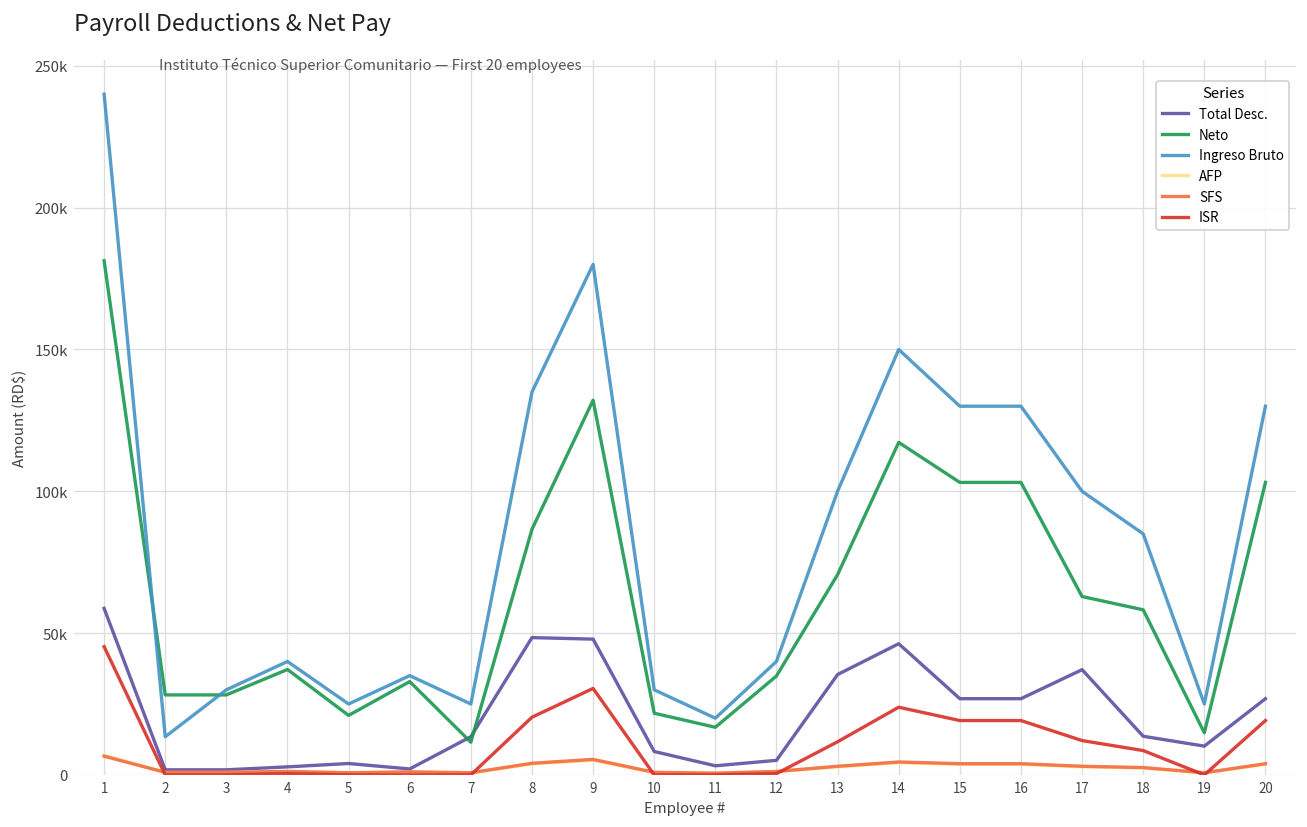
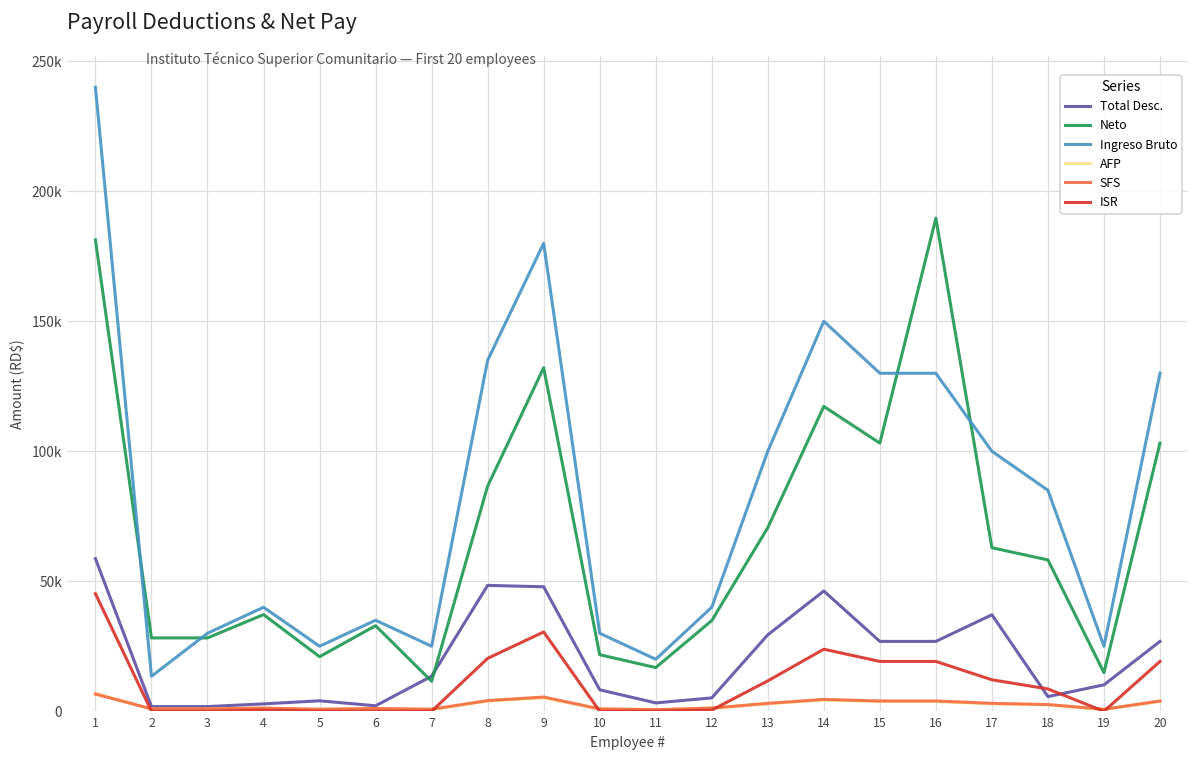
  {
    "Total Desc.": {
      "1": 59000,
      "4": 3000,
      "5": 4000,
      "7": 13000,
      "8": 48000,
      "9": 48000,
      "10": 8000,
      "11": 3000,
      "12": 5000,
-     "13": 35000,
+     "13": 29000,
      "14": 46000,
      "15": 27000,
      "16": 27000,
      "17": 37000,
-     "18": 14000,
+     "18": 6000,
      "19": 10000,
      "20": 27000
    },
    "Neto": {
      "1": 181000,
      "2": 28000,
      "3": 28000,
      "4": 37000,
      "5": 21000,
      "6": 33000,
      "7": 12000,
      "8": 87000,
      "9": 132000,
      "10": 22000,
      "11": 17000,
      "12": 35000,
      "13": 71000,
      "14": 117000,
      "15": 103000,
-     "16": 103000,
+     "16": 190000,
      "17": 63000,
      "18": 58000,
      "19": 15000,
      "20": 103000
    },
    "Ingreso Bruto": {
      "1": 240000,
      "2": 13000,
      "3": 30000,
      "4": 40000,
      "5": 25000,
      "6": 35000,
      "7": 25000,
      "8": 135000,
      "9": 180000,
      "10": 30000,
      "11": 20000,
      "12": 40000,
      "13": 100000,
      "14": 150000,
      "15": 130000,
      "16": 130000,
      "17": 100000,
      "18": 85000,
      "19": 25000,
      "20": 130000
    },
    "ISR": {
      "1": 45000,
      "8": 20000,
      "9": 30000,
      "13": 12000,
      "14": 24000,
      "15": 19000,
      "16": 19000,
      "17": 12000,
      "18": 9000,
      "20": 19000
    }
  }
